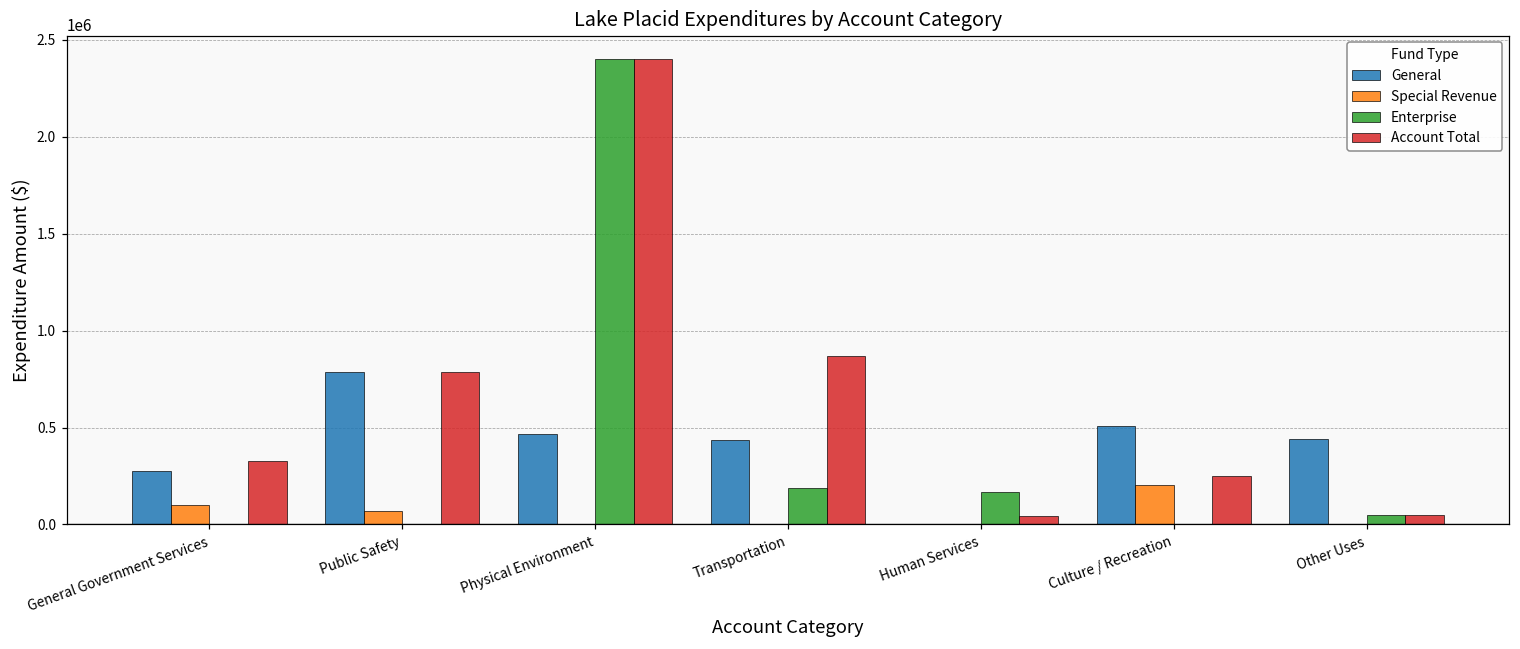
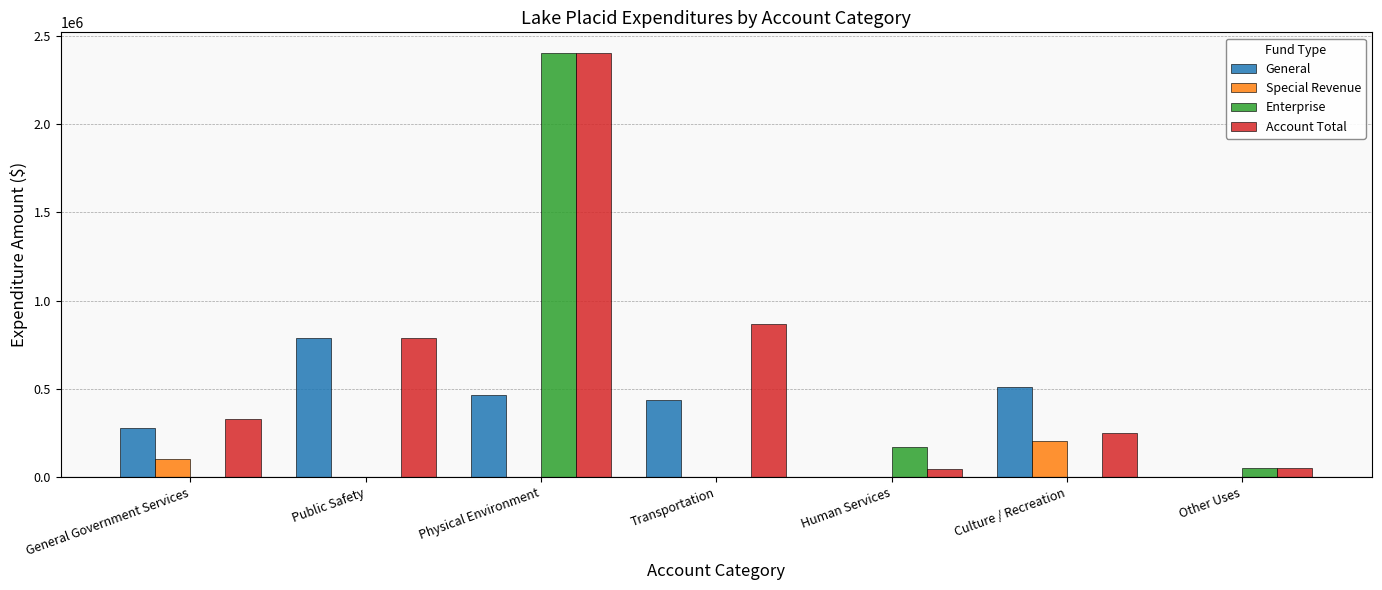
  {
    "General": {
      "General Government Services": 280000,
      "Public Safety": 790000,
      "Physical Environment": 460000,
      "Transportation": 440000,
      "Human Services": 0,
      "Culture / Recreation": 510000,
-     "Other Uses": 440000
+     "Other Uses": 0
    },
    "Special Revenue": {
      "General Government Services": 100000,
-     "Public Safety": 70000,
+     "Public Safety": 0,
      "Physical Environment": 0,
      "Transportation": 0,
      "Human Services": 0,
      "Culture / Recreation": 200000,
      "Other Uses": 0
    },
    "Enterprise": {
      "General Government Services": 0,
      "Public Safety": 0,
      "Physical Environment": 2400000,
-     "Transportation": 190000,
+     "Transportation": 0,
      "Human Services": 170000,
      "Culture / Recreation": 0,
      "Other Uses": 50000
    },
    "Account Total": {
      "General Government Services": 330000,
      "Public Safety": 790000,
      "Physical Environment": 2400000,
      "Transportation": 870000,
      "Human Services": 50000,
      "Culture / Recreation": 250000,
      "Other Uses": 50000
    }
  }
